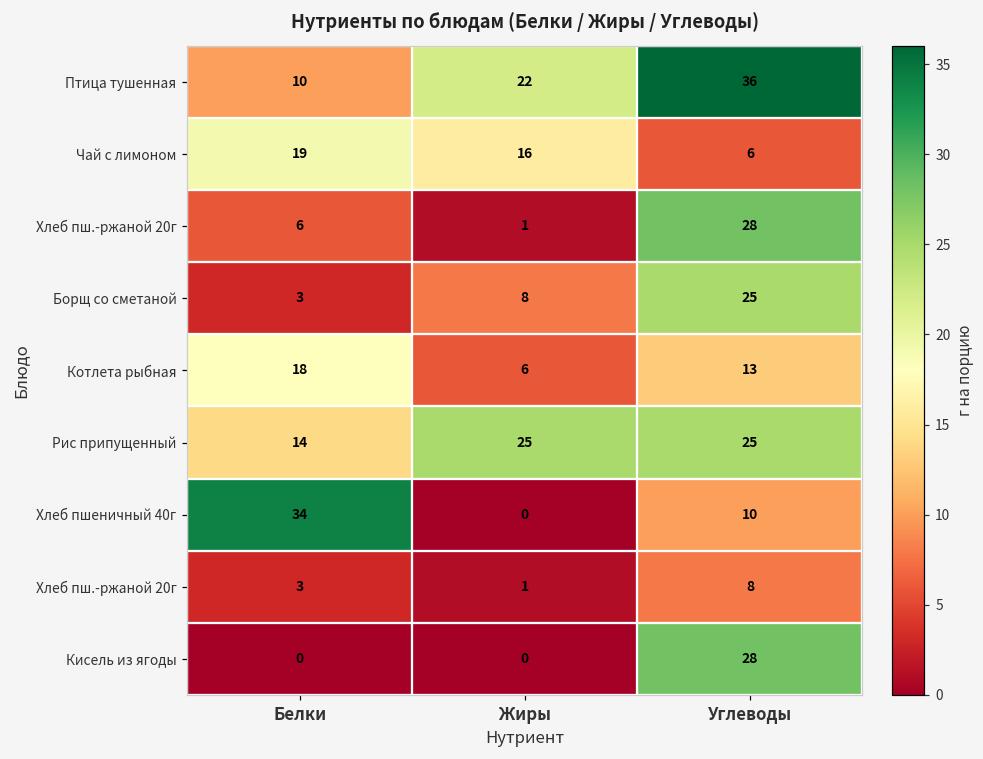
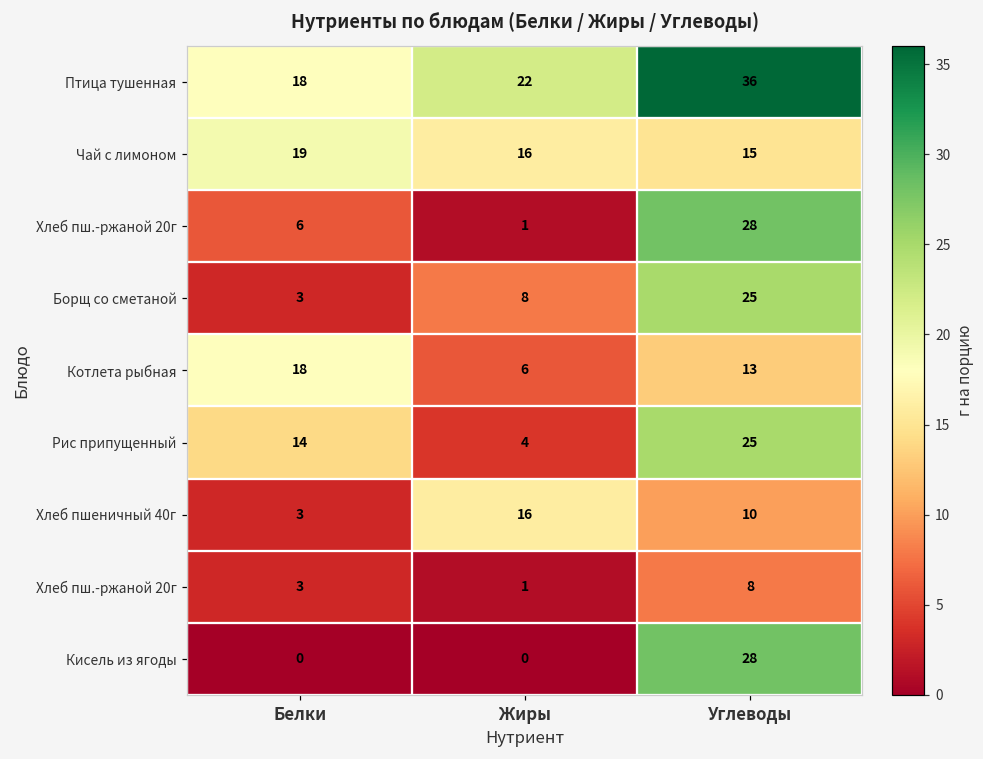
  {
    "Птица тушенная": {
-     "Белки": 10,
+     "Белки": 18,
      "Жиры": 22,
      "Углеводы": 36
    },
    "Чай с лимоном": {
      "Белки": 19,
      "Жиры": 16,
-     "Углеводы": 6
+     "Углеводы": 15
    },
    "Борщ со сметаной": {
      "Белки": 3,
      "Жиры": 8,
      "Углеводы": 25
    },
    "Котлета рыбная": {
      "Белки": 18,
      "Жиры": 6,
      "Углеводы": 13
    },
    "Рис припущенный": {
      "Белки": 14,
-     "Жиры": 25,
+     "Жиры": 4,
      "Углеводы": 25
    },
    "Хлеб пшеничный 40г": {
-     "Белки": 34,
-     "Жиры": 0,
+     "Белки": 3,
+     "Жиры": 16,
      "Углеводы": 10
    },
    "Кисель из ягоды": {
      "Белки": 0,
      "Жиры": 0,
      "Углеводы": 28
    }
  }
